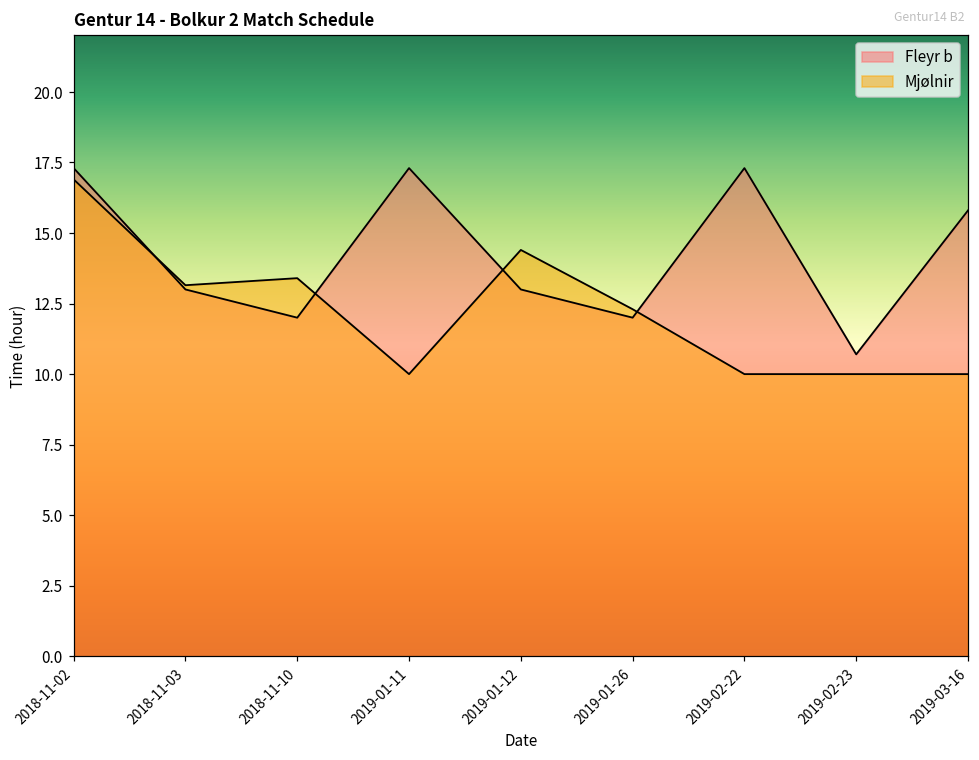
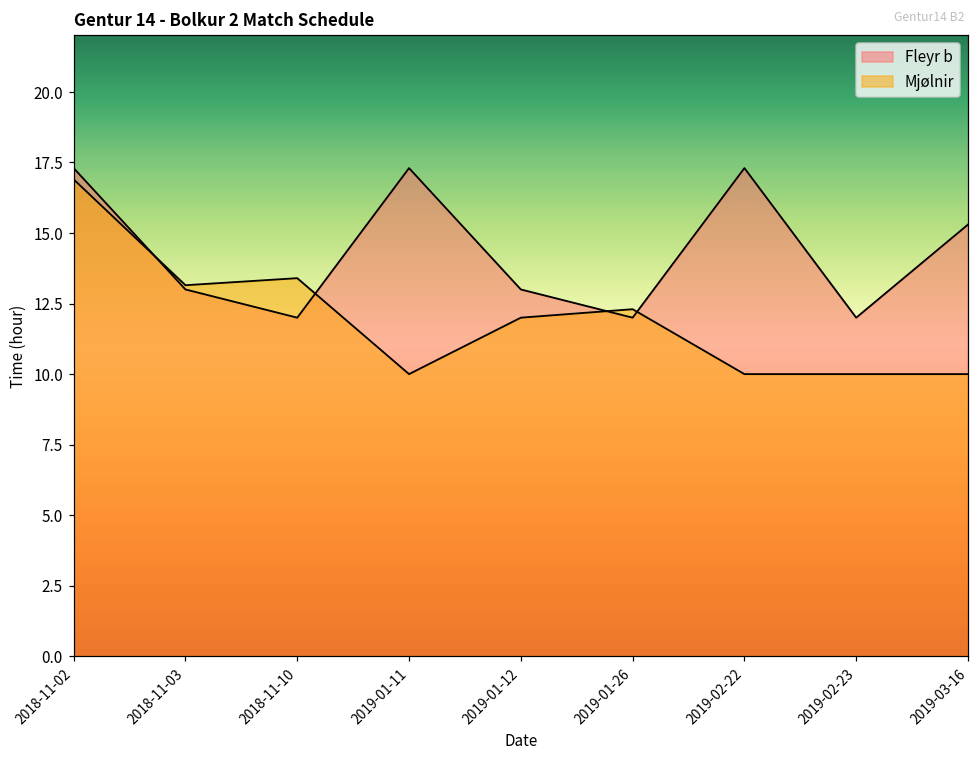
  {
    "Fleyr b": {
      "2018-11-02": 17.3,
      "2018-11-03": 13.0,
      "2018-11-10": 12.0,
      "2019-01-11": 17.3,
      "2019-01-12": 13.0,
      "2019-01-26": 12.0,
      "2019-02-22": 17.3,
-     "2019-02-23": 10.7,
-     "2019-03-16": 15.8
+     "2019-02-23": 12.0,
+     "2019-03-16": 15.3
    },
    "Mjølnir": {
      "2018-11-02": 16.9,
      "2018-11-03": 13.2,
      "2018-11-10": 13.4,
      "2019-01-11": 10.0,
-     "2019-01-12": 14.4,
+     "2019-01-12": 12.0,
      "2019-01-26": 12.3,
      "2019-02-22": 10.0,
      "2019-02-23": 10.0,
      "2019-03-16": 10.0
    }
  }
